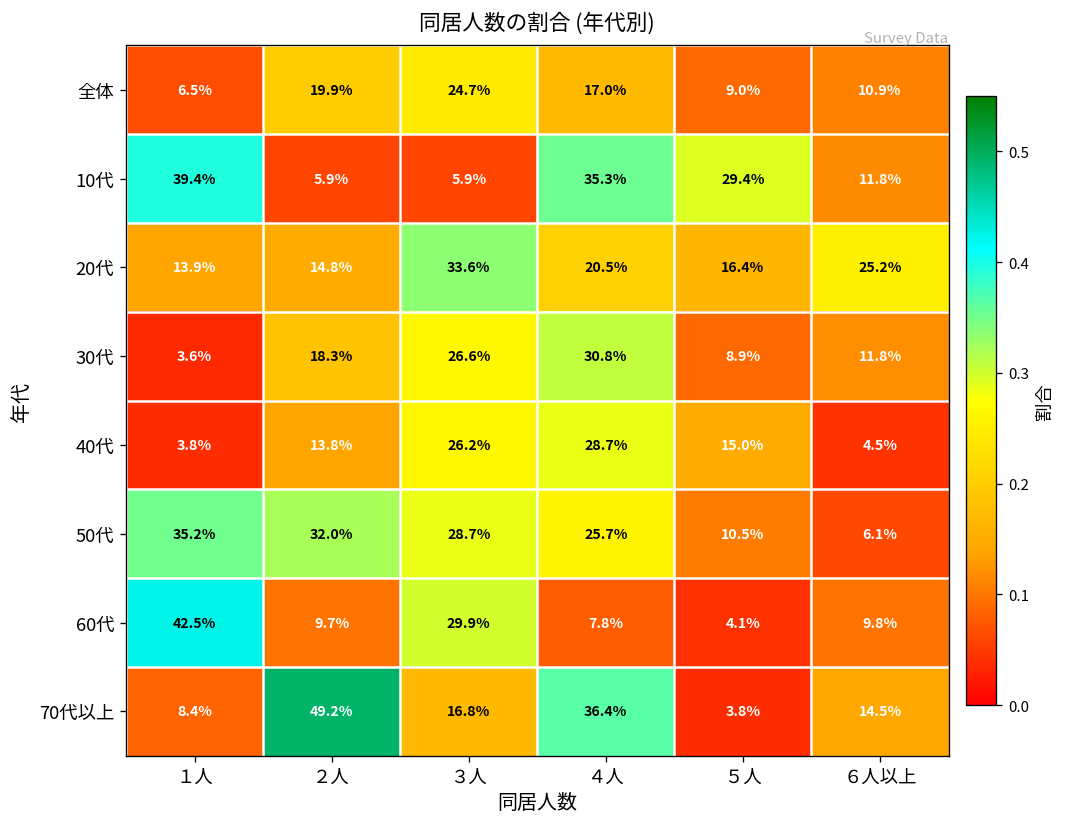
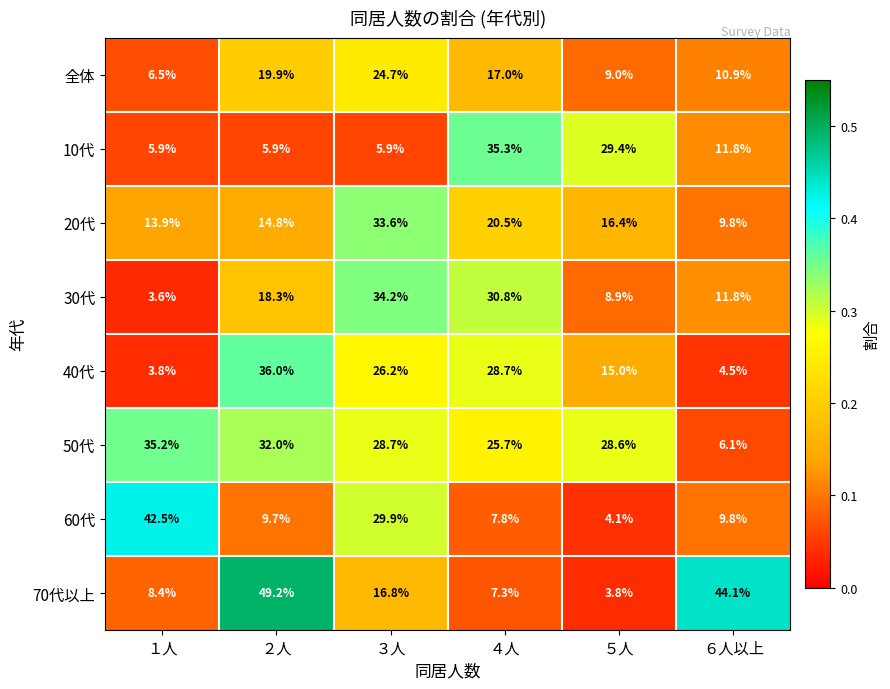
  {
    "全体": {
      "１人": "6.5%",
      "２人": "19.9%",
      "３人": "24.7%",
      "４人": "17.0%",
      "５人": "9.0%",
      "６人以上": "10.9%"
    },
    "10代": {
-     "１人": "39.4%",
+     "１人": "5.9%",
      "２人": "5.9%",
      "３人": "5.9%",
      "４人": "35.3%",
      "５人": "29.4%",
      "６人以上": "11.8%"
    },
    "20代": {
      "１人": "13.9%",
      "２人": "14.8%",
      "３人": "33.6%",
      "４人": "20.5%",
      "５人": "16.4%",
-     "６人以上": "25.2%"
+     "６人以上": "9.8%"
    },
    "30代": {
      "１人": "3.6%",
      "２人": "18.3%",
-     "３人": "26.6%",
+     "３人": "34.2%",
      "４人": "30.8%",
      "５人": "8.9%",
      "６人以上": "11.8%"
    },
    "40代": {
      "１人": "3.8%",
-     "２人": "13.8%",
+     "２人": "36.0%",
      "３人": "26.2%",
      "４人": "28.7%",
      "５人": "15.0%",
      "６人以上": "4.5%"
    },
    "50代": {
      "１人": "35.2%",
      "２人": "32.0%",
      "３人": "28.7%",
      "４人": "25.7%",
-     "５人": "10.5%",
+     "５人": "28.6%",
      "６人以上": "6.1%"
    },
    "60代": {
      "１人": "42.5%",
      "２人": "9.7%",
      "３人": "29.9%",
      "４人": "7.8%",
      "５人": "4.1%",
      "６人以上": "9.8%"
    },
    "70代以上": {
      "１人": "8.4%",
      "２人": "49.2%",
      "３人": "16.8%",
-     "４人": "36.4%",
+     "４人": "7.3%",
      "５人": "3.8%",
-     "６人以上": "14.5%"
+     "６人以上": "44.1%"
    }
  }
